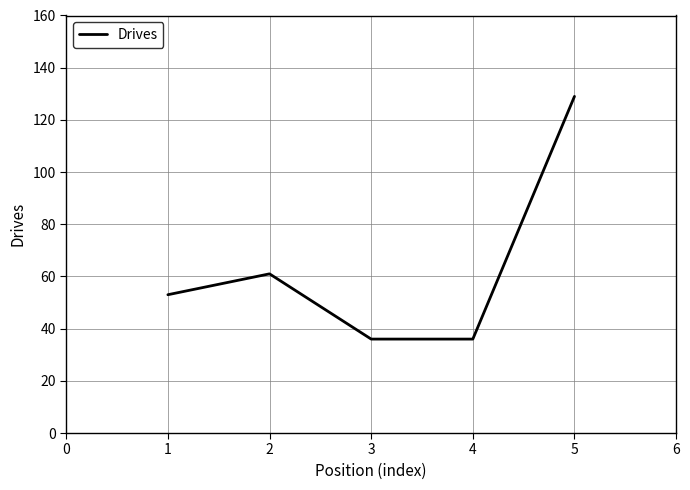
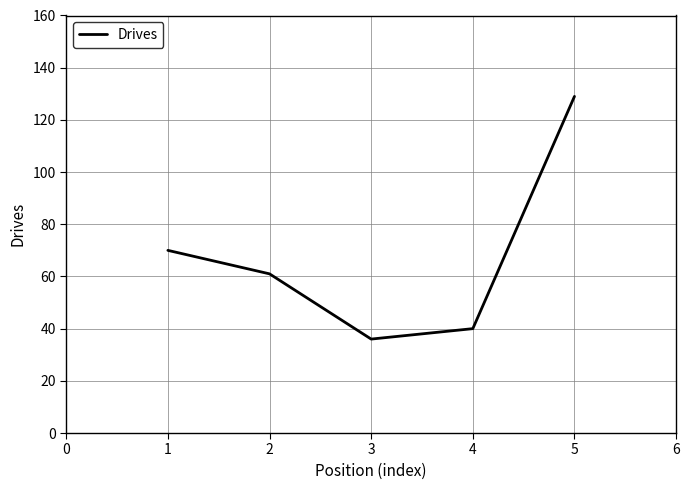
  {
-   "1": 53,
+   "1": 70,
    "2": 61,
    "3": 36,
-   "4": 36,
+   "4": 40,
    "5": 129
  }
